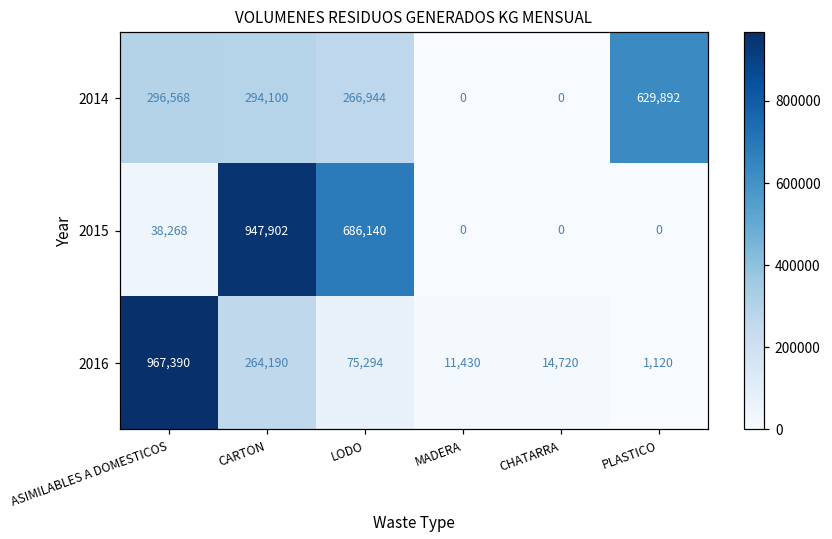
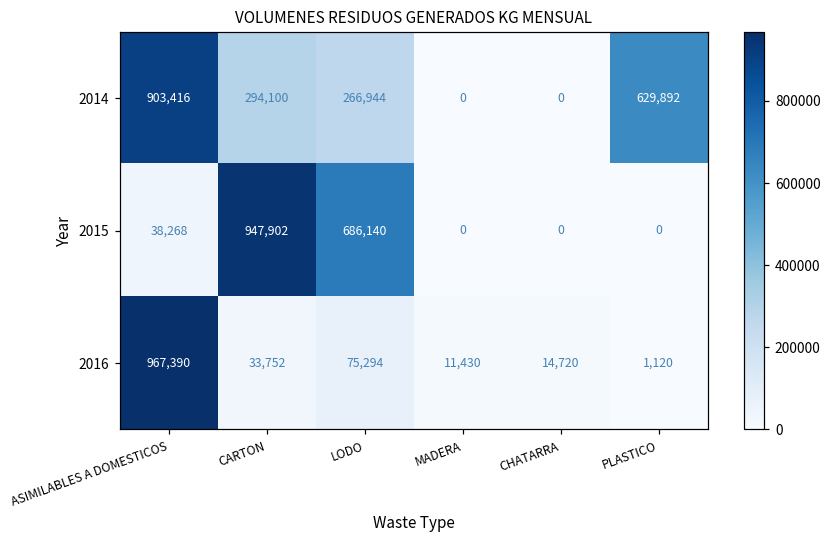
  {
    "2014": {
-     "ASIMILABLES A DOMESTICOS": "296,568",
+     "ASIMILABLES A DOMESTICOS": "903,416",
      "CARTON": "294,100",
      "LODO": "266,944",
      "MADERA": "0",
      "CHATARRA": "0",
      "PLASTICO": "629,892"
    },
    "2015": {
      "ASIMILABLES A DOMESTICOS": "38,268",
      "CARTON": "947,902",
      "LODO": "686,140",
      "MADERA": "0",
      "CHATARRA": "0",
      "PLASTICO": "0"
    },
    "2016": {
      "ASIMILABLES A DOMESTICOS": "967,390",
-     "CARTON": "264,190",
+     "CARTON": "33,752",
      "LODO": "75,294",
      "MADERA": "11,430",
      "CHATARRA": "14,720",
      "PLASTICO": "1,120"
    }
  }
